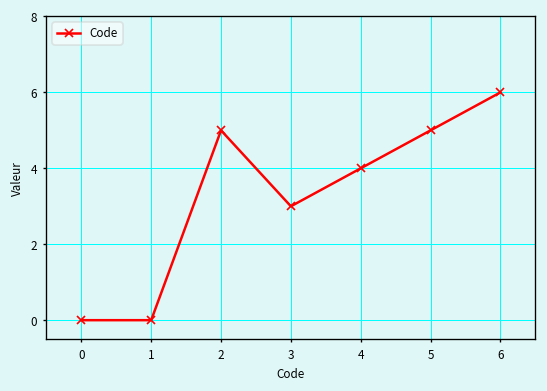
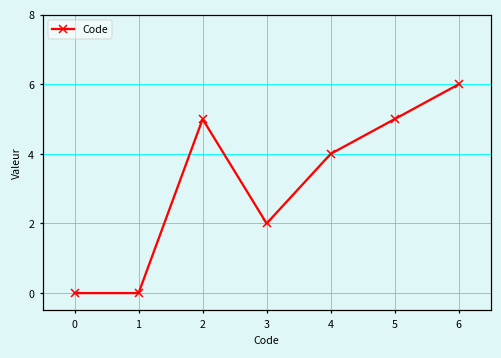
  {
    "0": 0,
    "1": 0,
    "2": 5,
-   "3": 3,
+   "3": 2,
    "4": 4,
    "5": 5,
    "6": 6
  }
